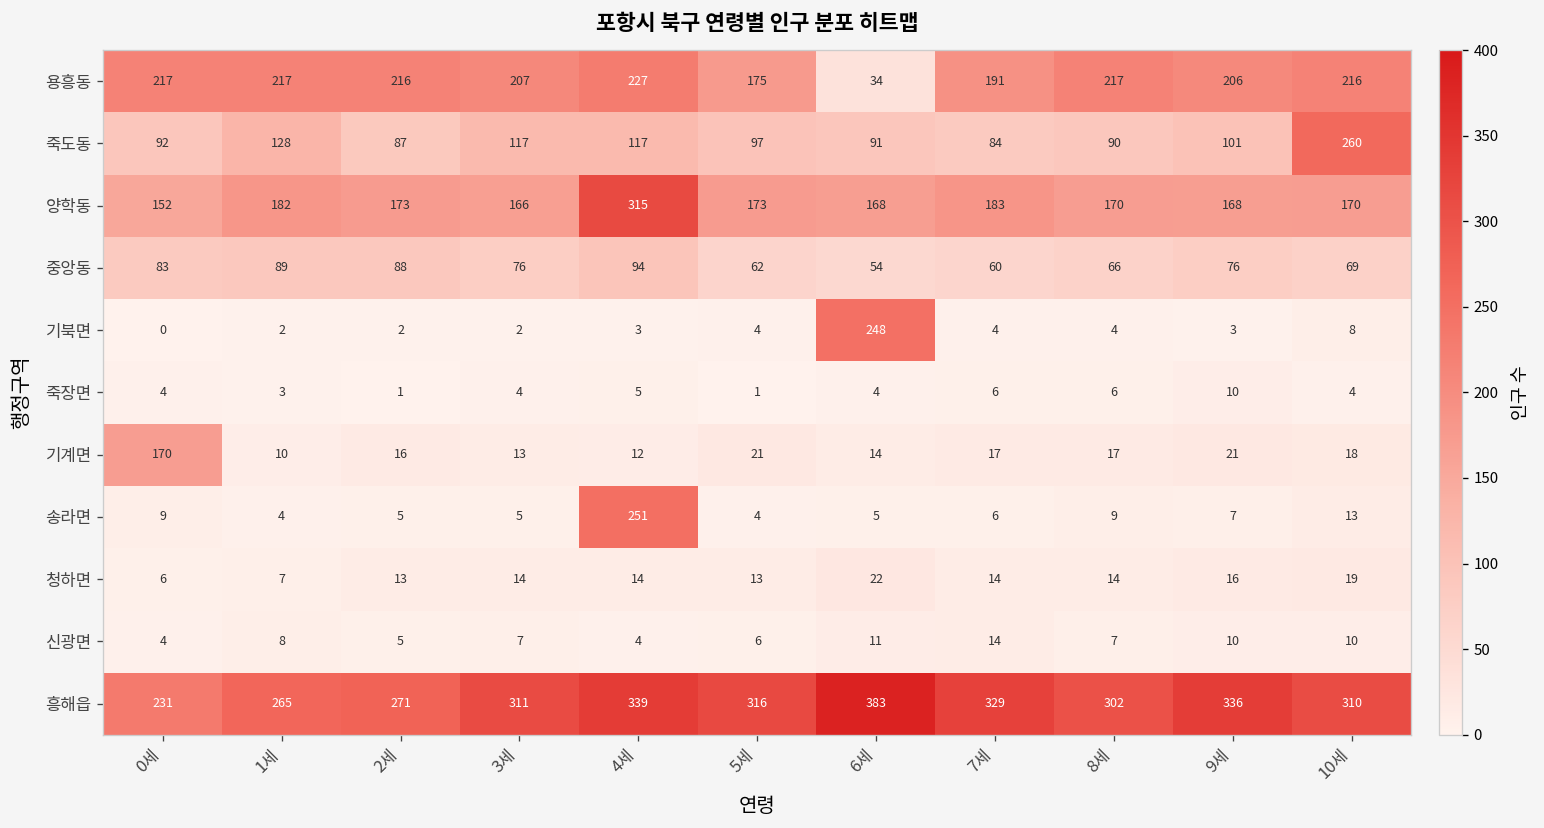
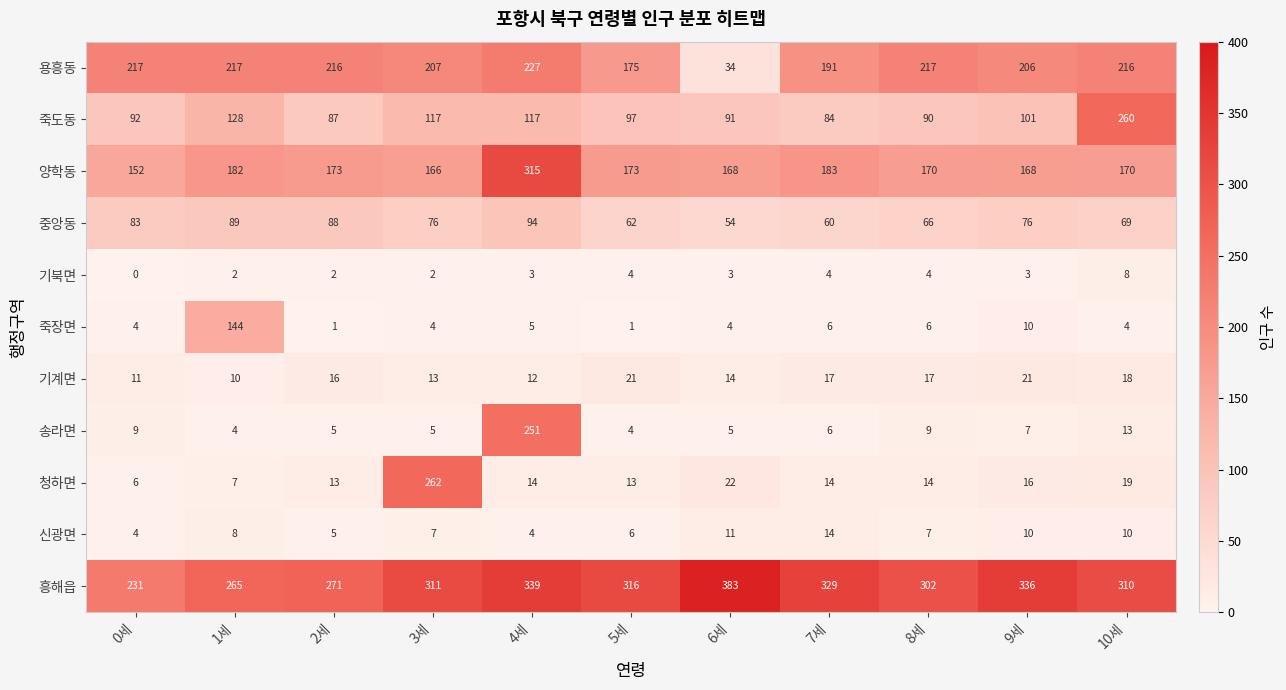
  {
    "용흥동": {
      "0세": 217,
      "1세": 217,
      "2세": 216,
      "3세": 207,
      "4세": 227,
      "5세": 175,
      "6세": 34,
      "7세": 191,
      "8세": 217,
      "9세": 206,
      "10세": 216
    },
    "죽도동": {
      "0세": 92,
      "1세": 128,
      "2세": 87,
      "3세": 117,
      "4세": 117,
      "5세": 97,
      "6세": 91,
      "7세": 84,
      "8세": 90,
      "9세": 101,
      "10세": 260
    },
    "양학동": {
      "0세": 152,
      "1세": 182,
      "2세": 173,
      "3세": 166,
      "4세": 315,
      "5세": 173,
      "6세": 168,
      "7세": 183,
      "8세": 170,
      "9세": 168,
      "10세": 170
    },
    "중앙동": {
      "0세": 83,
      "1세": 89,
      "2세": 88,
      "3세": 76,
      "4세": 94,
      "5세": 62,
      "6세": 54,
      "7세": 60,
      "8세": 66,
      "9세": 76,
      "10세": 69
    },
    "기북면": {
      "0세": 0,
      "1세": 2,
      "2세": 2,
      "3세": 2,
      "4세": 3,
      "5세": 4,
-     "6세": 248,
+     "6세": 3,
      "7세": 4,
      "8세": 4,
      "9세": 3,
      "10세": 8
    },
    "죽장면": {
      "0세": 4,
-     "1세": 3,
+     "1세": 144,
      "2세": 1,
      "3세": 4,
      "4세": 5,
      "5세": 1,
      "6세": 4,
      "7세": 6,
      "8세": 6,
      "9세": 10,
      "10세": 4
    },
    "기계면": {
-     "0세": 170,
+     "0세": 11,
      "1세": 10,
      "2세": 16,
      "3세": 13,
      "4세": 12,
      "5세": 21,
      "6세": 14,
      "7세": 17,
      "8세": 17,
      "9세": 21,
      "10세": 18
    },
    "송라면": {
      "0세": 9,
      "1세": 4,
      "2세": 5,
      "3세": 5,
      "4세": 251,
      "5세": 4,
      "6세": 5,
      "7세": 6,
      "8세": 9,
      "9세": 7,
      "10세": 13
    },
    "청하면": {
      "0세": 6,
      "1세": 7,
      "2세": 13,
-     "3세": 14,
+     "3세": 262,
      "4세": 14,
      "5세": 13,
      "6세": 22,
      "7세": 14,
      "8세": 14,
      "9세": 16,
      "10세": 19
    },
    "신광면": {
      "0세": 4,
      "1세": 8,
      "2세": 5,
      "3세": 7,
      "4세": 4,
      "5세": 6,
      "6세": 11,
      "7세": 14,
      "8세": 7,
      "9세": 10,
      "10세": 10
    },
    "흥해읍": {
      "0세": 231,
      "1세": 265,
      "2세": 271,
      "3세": 311,
      "4세": 339,
      "5세": 316,
      "6세": 383,
      "7세": 329,
      "8세": 302,
      "9세": 336,
      "10세": 310
    }
  }
